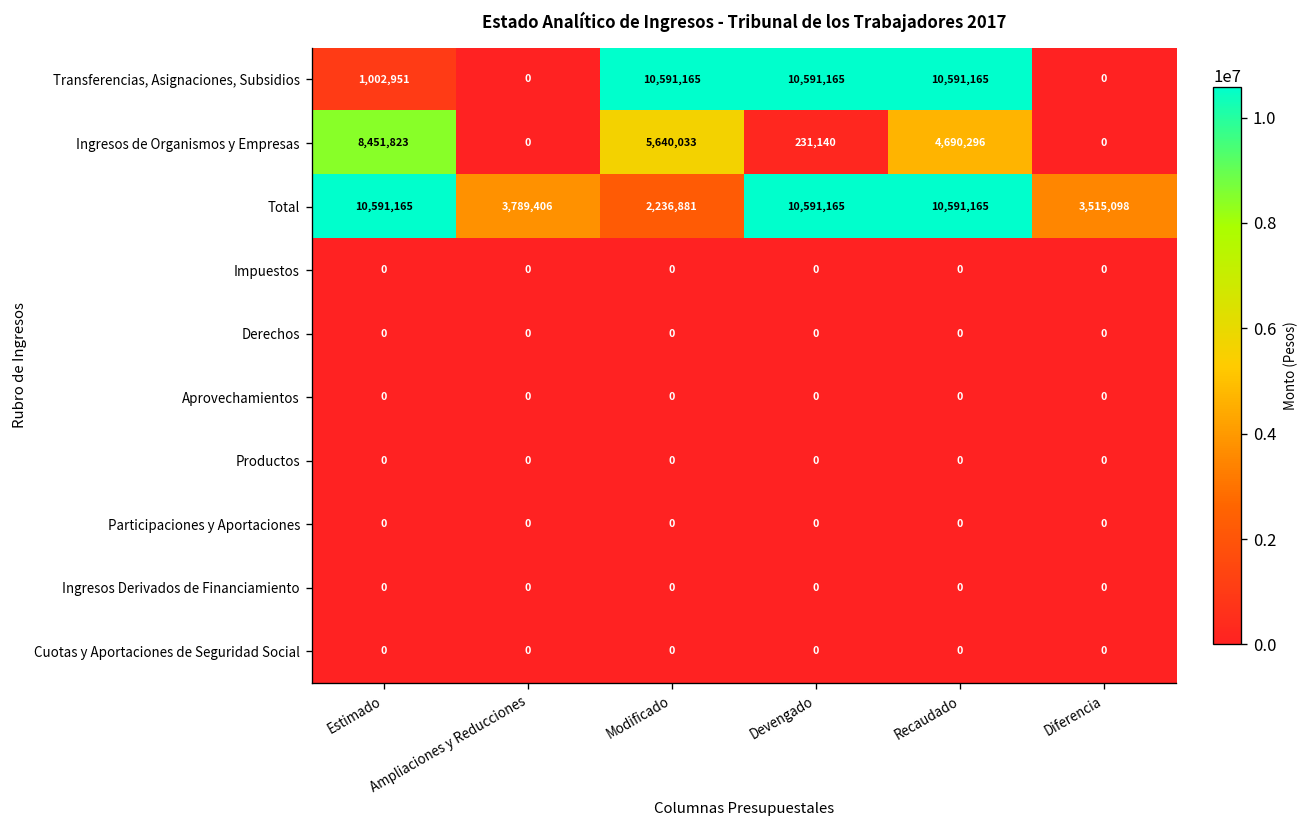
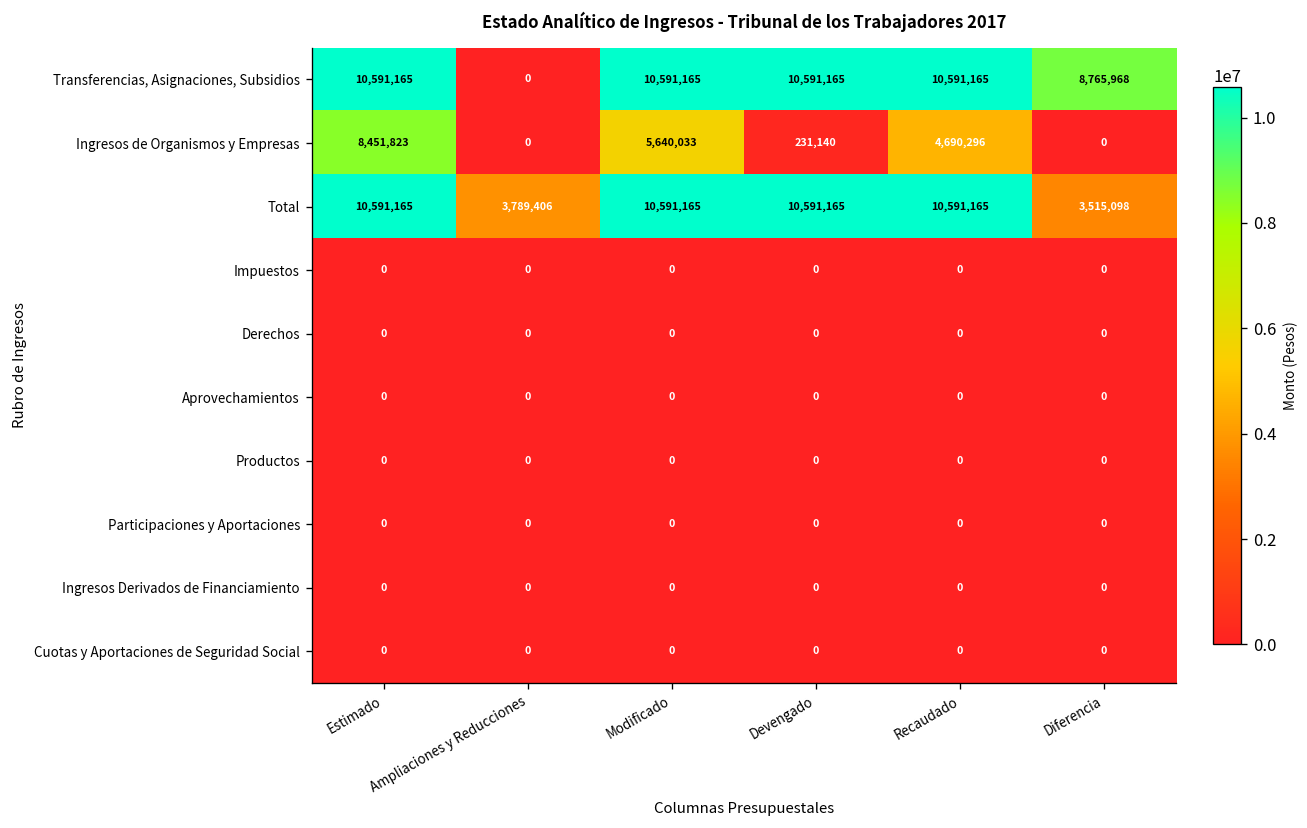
  {
    "Transferencias, Asignaciones, Subsidios": {
-     "Estimado": "1,002,951",
+     "Estimado": "10,591,165",
      "Ampliaciones y Reducciones": "0",
      "Modificado": "10,591,165",
      "Devengado": "10,591,165",
      "Recaudado": "10,591,165",
-     "Diferencia": "0"
+     "Diferencia": "8,765,968"
    },
    "Ingresos de Organismos y Empresas": {
      "Estimado": "8,451,823",
      "Ampliaciones y Reducciones": "0",
      "Modificado": "5,640,033",
      "Devengado": "231,140",
      "Recaudado": "4,690,296",
      "Diferencia": "0"
    },
    "Total": {
      "Estimado": "10,591,165",
      "Ampliaciones y Reducciones": "3,789,406",
-     "Modificado": "2,236,881",
+     "Modificado": "10,591,165",
      "Devengado": "10,591,165",
      "Recaudado": "10,591,165",
      "Diferencia": "3,515,098"
    },
    "Impuestos": {
      "Estimado": "0",
      "Ampliaciones y Reducciones": "0",
      "Modificado": "0",
      "Devengado": "0",
      "Recaudado": "0",
      "Diferencia": "0"
    },
    "Derechos": {
      "Estimado": "0",
      "Ampliaciones y Reducciones": "0",
      "Modificado": "0",
      "Devengado": "0",
      "Recaudado": "0",
      "Diferencia": "0"
    },
    "Aprovechamientos": {
      "Estimado": "0",
      "Ampliaciones y Reducciones": "0",
      "Modificado": "0",
      "Devengado": "0",
      "Recaudado": "0",
      "Diferencia": "0"
    },
    "Productos": {
      "Estimado": "0",
      "Ampliaciones y Reducciones": "0",
      "Modificado": "0",
      "Devengado": "0",
      "Recaudado": "0",
      "Diferencia": "0"
    },
    "Participaciones y Aportaciones": {
      "Estimado": "0",
      "Ampliaciones y Reducciones": "0",
      "Modificado": "0",
      "Devengado": "0",
      "Recaudado": "0",
      "Diferencia": "0"
    },
    "Ingresos Derivados de Financiamiento": {
      "Estimado": "0",
      "Ampliaciones y Reducciones": "0",
      "Modificado": "0",
      "Devengado": "0",
      "Recaudado": "0",
      "Diferencia": "0"
    },
    "Cuotas y Aportaciones de Seguridad Social": {
      "Estimado": "0",
      "Ampliaciones y Reducciones": "0",
      "Modificado": "0",
      "Devengado": "0",
      "Recaudado": "0",
      "Diferencia": "0"
    }
  }
